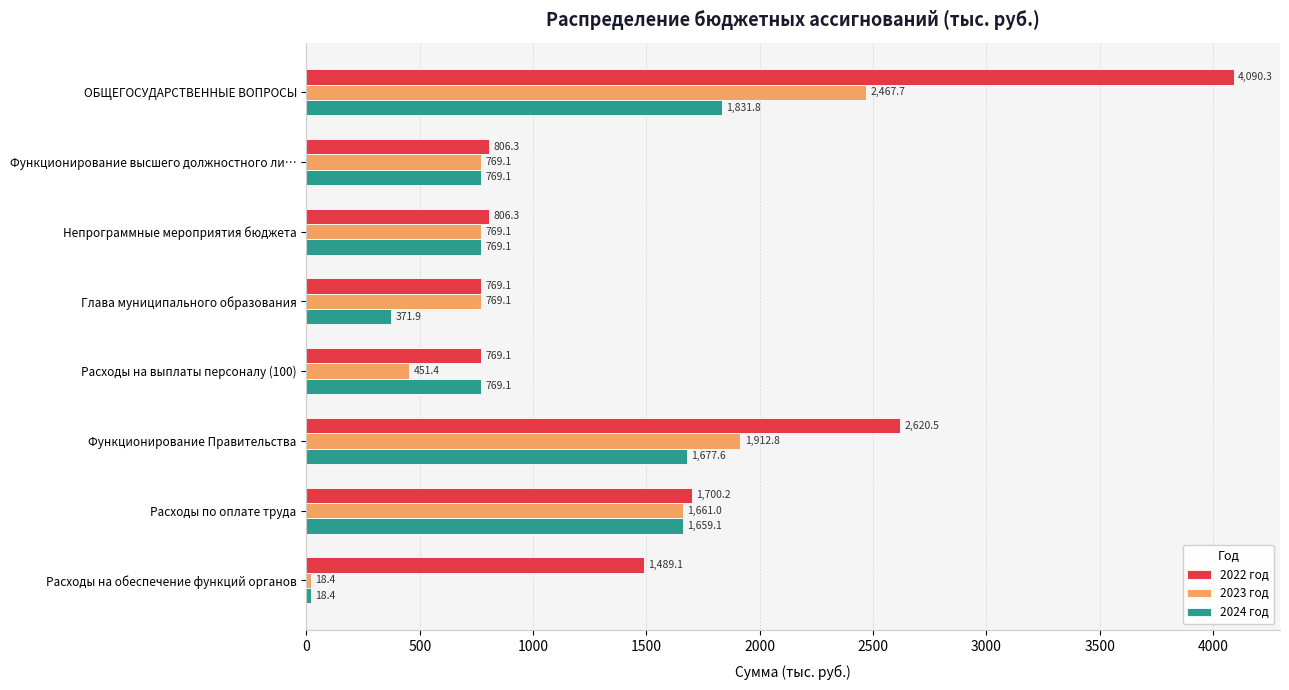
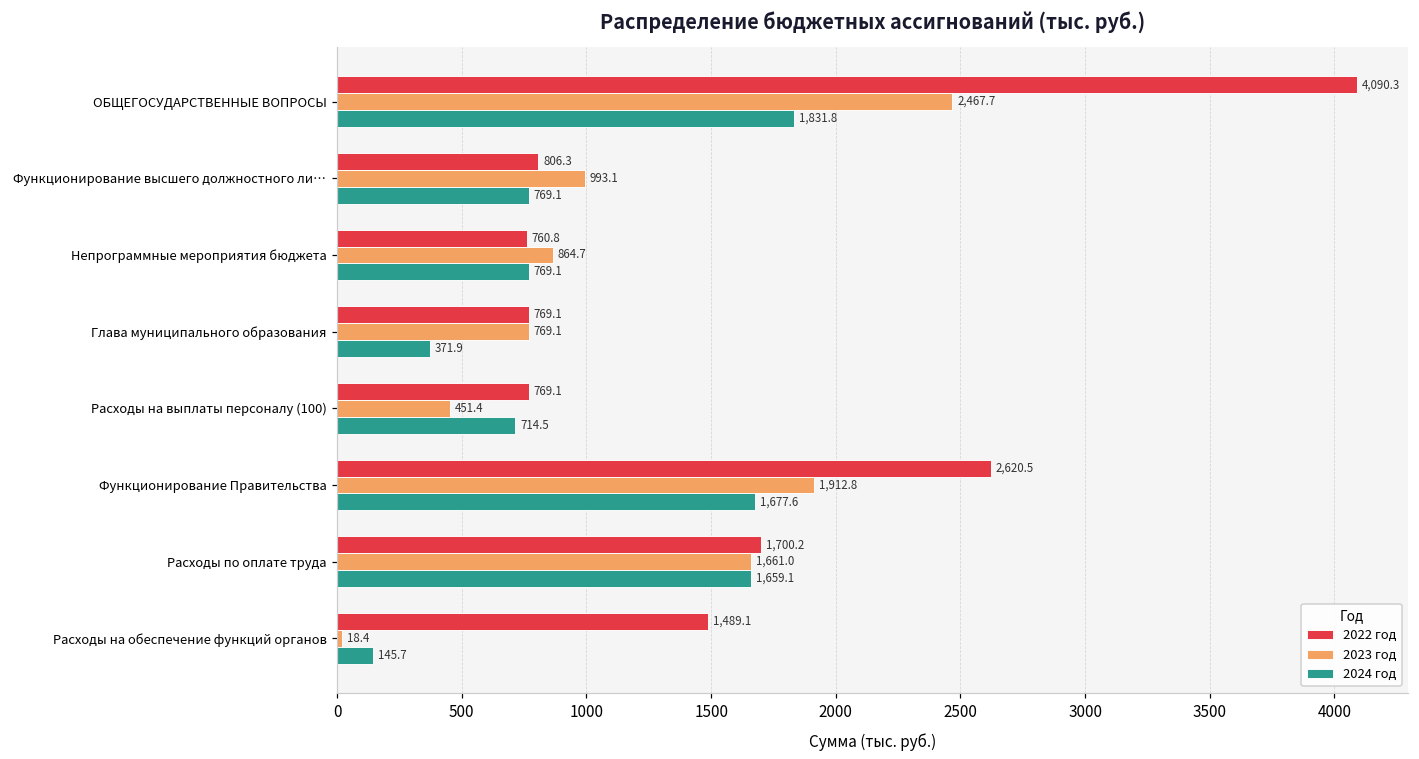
  {
    "2022 год": {
      "ОБЩЕГОСУДАРСТВЕННЫЕ ВОПРОСЫ": "4,090.3",
      "Функционирование высшего должностного ли…": "806.3",
-     "Непрограммные мероприятия бюджета": "806.3",
+     "Непрограммные мероприятия бюджета": "760.8",
      "Глава муниципального образования": "769.1",
      "Расходы на выплаты персоналу (100)": "769.1",
      "Функционирование Правительства": "2,620.5",
      "Расходы по оплате труда": "1,700.2",
      "Расходы на обеспечение функций органов": "1,489.1"
    },
    "2023 год": {
      "ОБЩЕГОСУДАРСТВЕННЫЕ ВОПРОСЫ": "2,467.7",
-     "Функционирование высшего должностного ли…": "769.1",
-     "Непрограммные мероприятия бюджета": "769.1",
+     "Функционирование высшего должностного ли…": "993.1",
+     "Непрограммные мероприятия бюджета": "864.7",
      "Глава муниципального образования": "769.1",
      "Расходы на выплаты персоналу (100)": "451.4",
      "Функционирование Правительства": "1,912.8",
      "Расходы по оплате труда": "1,661.0",
      "Расходы на обеспечение функций органов": "18.4"
    },
    "2024 год": {
      "ОБЩЕГОСУДАРСТВЕННЫЕ ВОПРОСЫ": "1,831.8",
      "Функционирование высшего должностного ли…": "769.1",
      "Непрограммные мероприятия бюджета": "769.1",
      "Глава муниципального образования": "371.9",
-     "Расходы на выплаты персоналу (100)": "769.1",
+     "Расходы на выплаты персоналу (100)": "714.5",
      "Функционирование Правительства": "1,677.6",
      "Расходы по оплате труда": "1,659.1",
-     "Расходы на обеспечение функций органов": "18.4"
+     "Расходы на обеспечение функций органов": "145.7"
    }
  }
